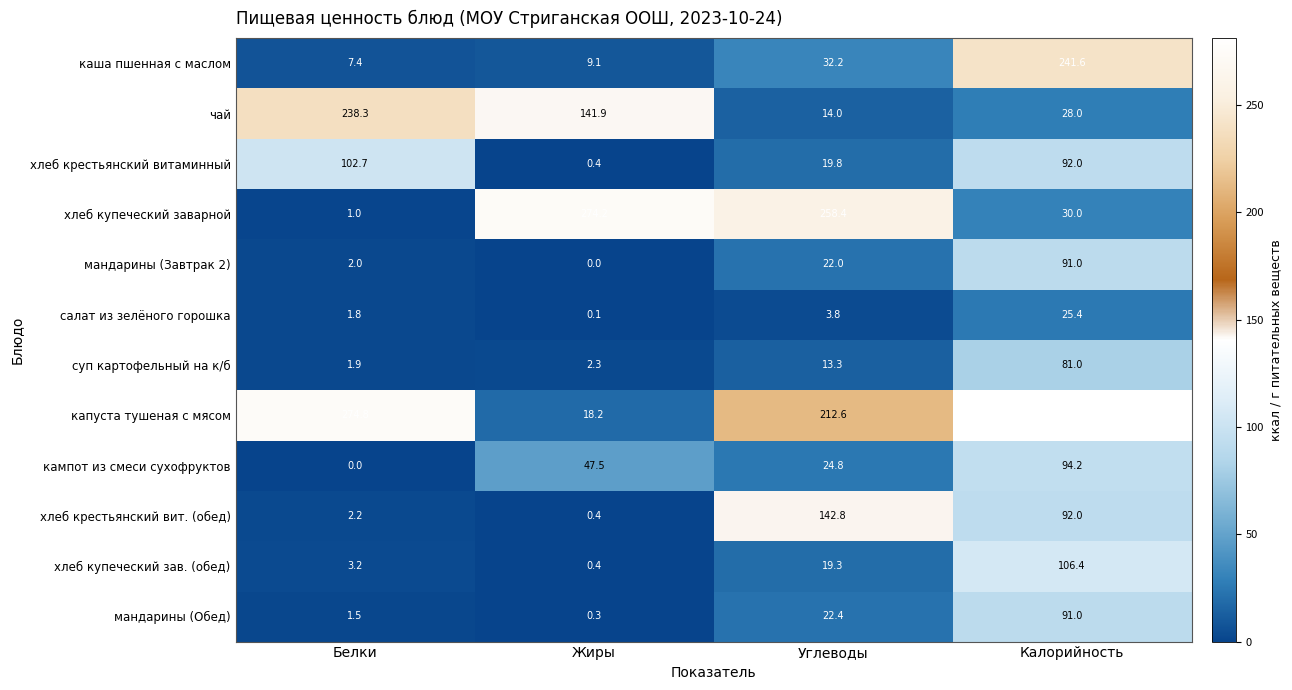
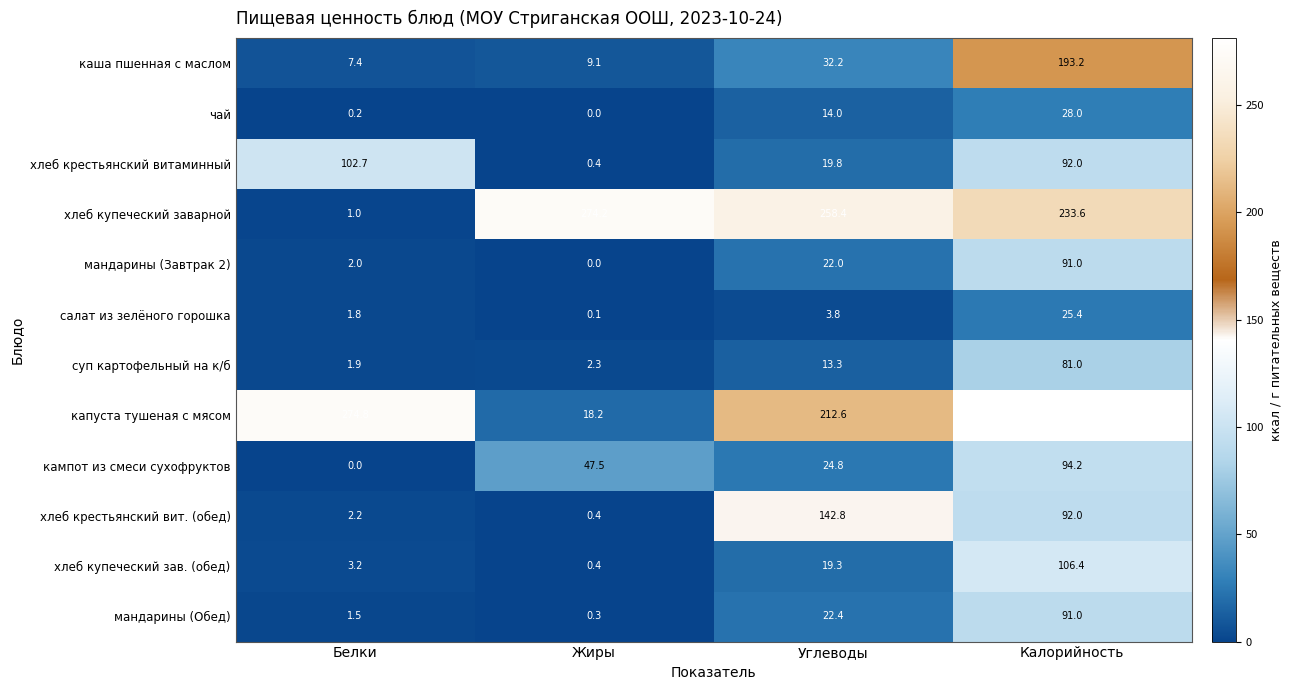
  {
    "каша пшенная с маслом": {
      "Белки": 7.4,
      "Жиры": 9.1,
      "Углеводы": 32.2,
-     "Калорийность": 241.6
+     "Калорийность": 193.2
    },
    "чай": {
-     "Белки": 238.3,
-     "Жиры": 141.9,
+     "Белки": 0.2,
+     "Жиры": 0.0,
      "Углеводы": 14.0,
      "Калорийность": 28.0
    },
    "хлеб крестьянский витаминный": {
      "Белки": 102.7,
      "Жиры": 0.4,
      "Углеводы": 19.8,
      "Калорийность": 92.0
    },
    "хлеб купеческий заварной": {
      "Белки": 1.0,
-     "Калорийность": 30.0
+     "Калорийность": 233.6
    },
    "мандарины (Завтрак 2)": {
      "Белки": 2.0,
      "Жиры": 0.0,
      "Углеводы": 22.0,
      "Калорийность": 91.0
    },
    "салат из зелёного горошка": {
      "Белки": 1.8,
      "Жиры": 0.1,
      "Углеводы": 3.8,
      "Калорийность": 25.4
    },
    "суп картофельный на к/б": {
      "Белки": 1.9,
      "Жиры": 2.3,
      "Углеводы": 13.3,
      "Калорийность": 81.0
    },
    "капуста тушеная с мясом": {
      "Жиры": 18.2,
      "Углеводы": 212.6
    },
    "кампот из смеси сухофруктов": {
      "Белки": 0.0,
      "Жиры": 47.5,
      "Углеводы": 24.8,
      "Калорийность": 94.2
    },
    "хлеб крестьянский вит. (обед)": {
      "Белки": 2.2,
      "Жиры": 0.4,
      "Углеводы": 142.8,
      "Калорийность": 92.0
    },
    "хлеб купеческий зав. (обед)": {
      "Белки": 3.2,
      "Жиры": 0.4,
      "Углеводы": 19.3,
      "Калорийность": 106.4
    },
    "мандарины (Обед)": {
      "Белки": 1.5,
      "Жиры": 0.3,
      "Углеводы": 22.4,
      "Калорийность": 91.0
    }
  }
